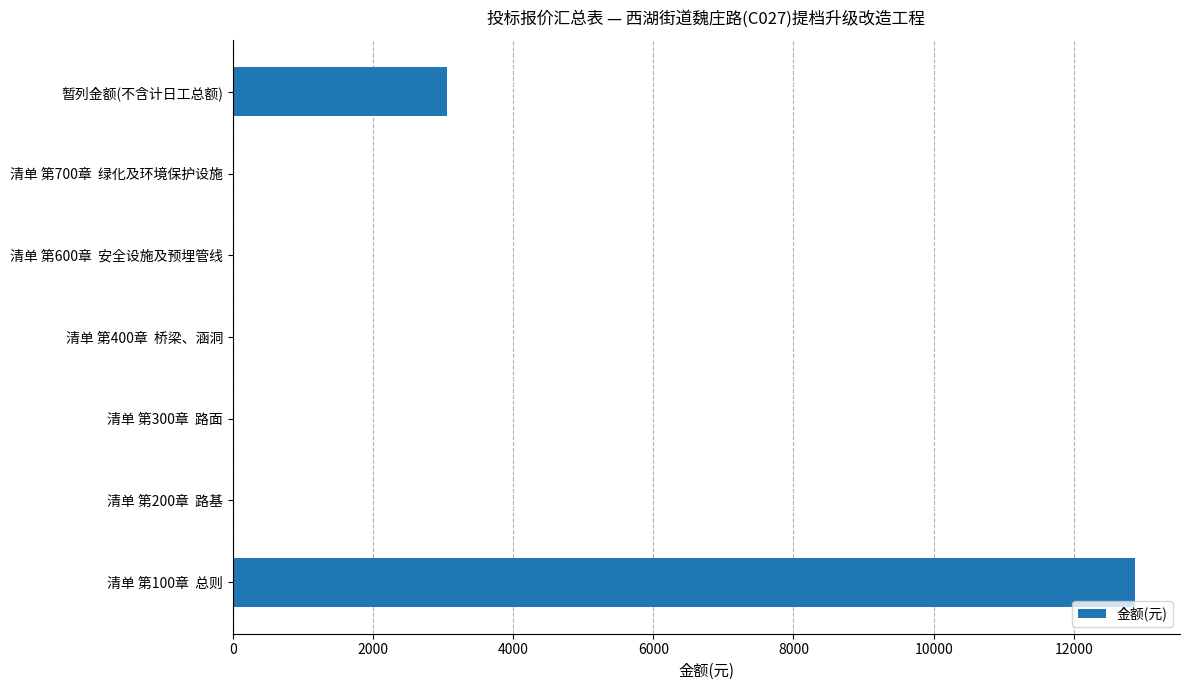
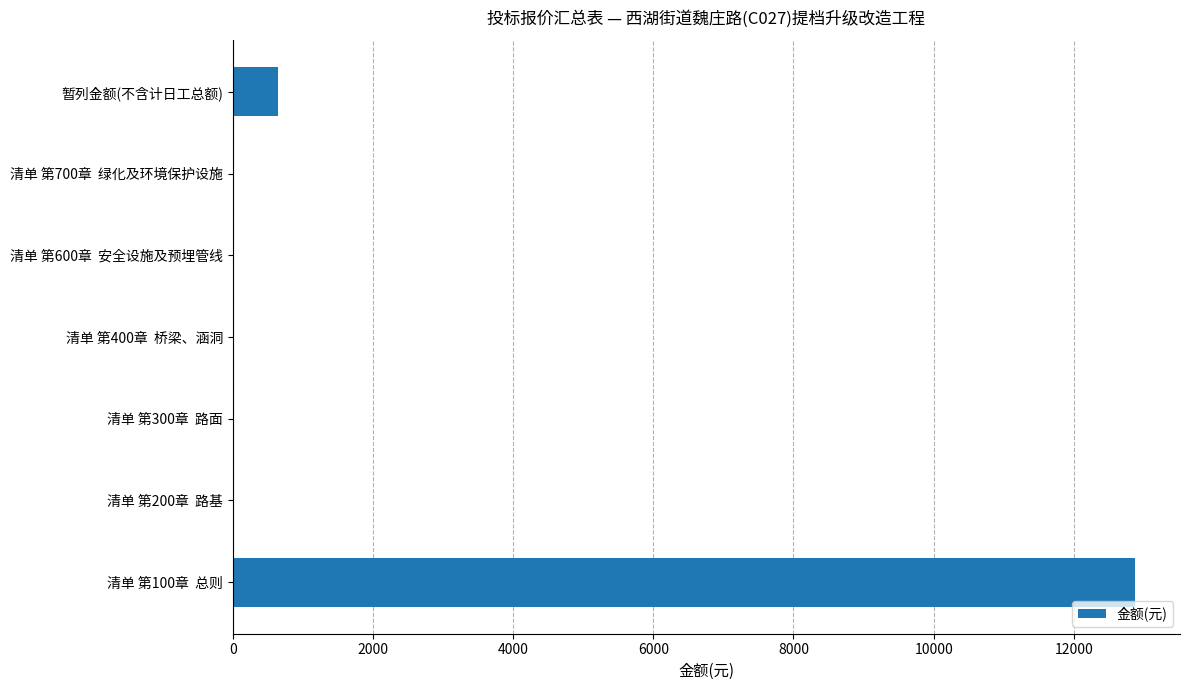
  {
-   "暂列金额(不含计日工总额)": 3100,
+   "暂列金额(不含计日工总额)": 600,
    "清单 第700章 绿化及环境保护设施": 0,
    "清单 第600章 安全设施及预埋管线": 0,
    "清单 第400章 桥梁、涵洞": 0,
    "清单 第300章 路面": 0,
    "清单 第200章 路基": 0,
    "清单 第100章 总则": 12900
  }
